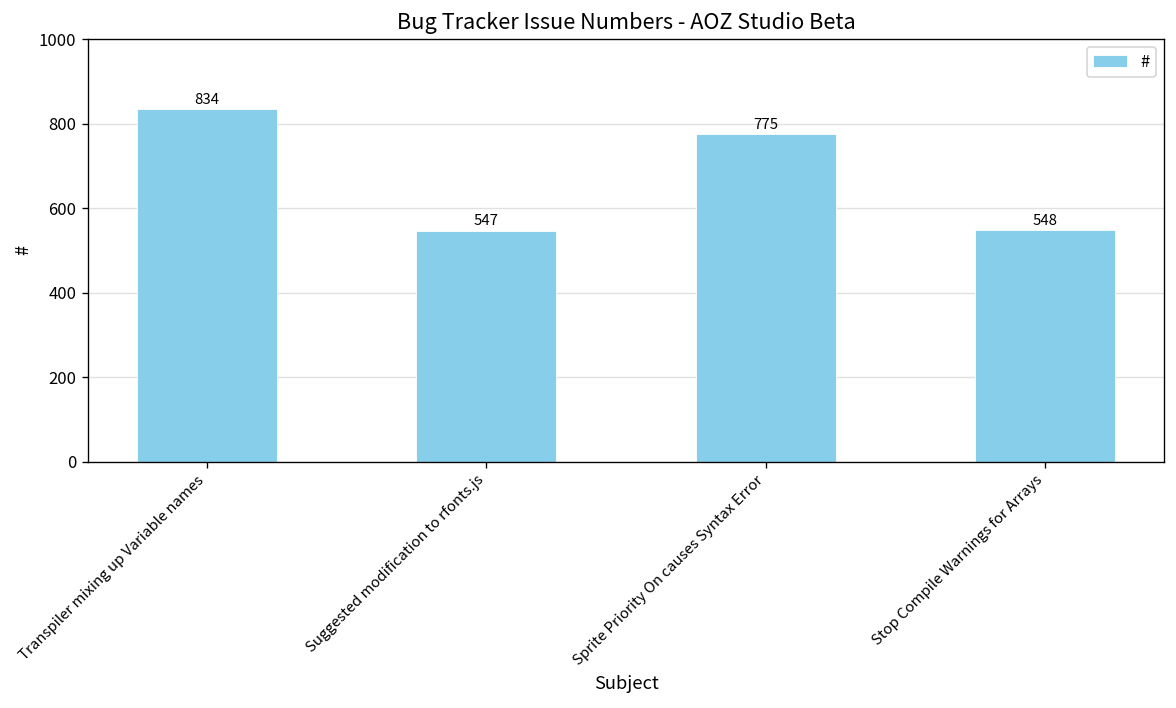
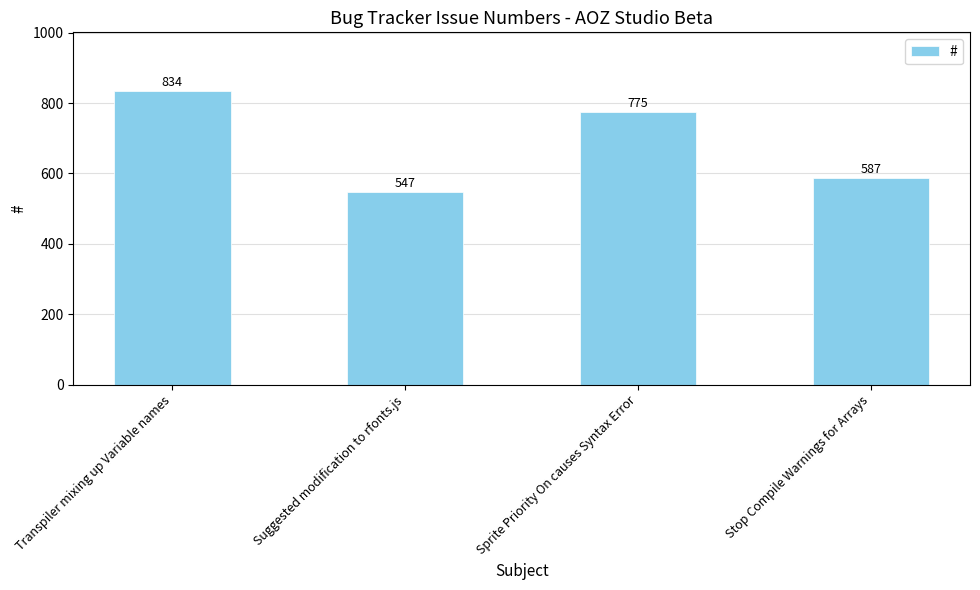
  {
    "Transpiler mixing up Variable names": 834,
    "Suggested modification to rfonts.js": 547,
    "Sprite Priority On causes Syntax Error": 775,
-   "Stop Compile Warnings for Arrays": 548
+   "Stop Compile Warnings for Arrays": 587
  }
